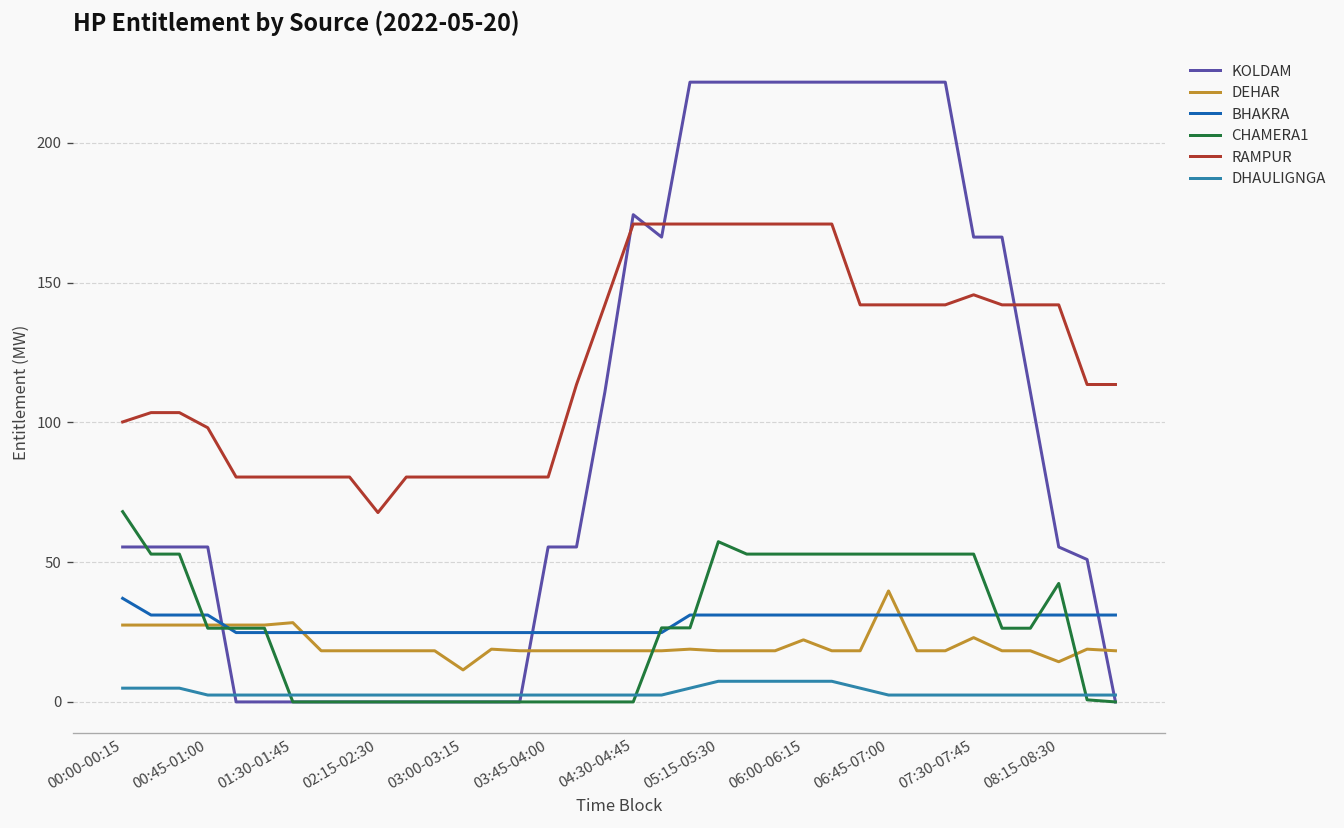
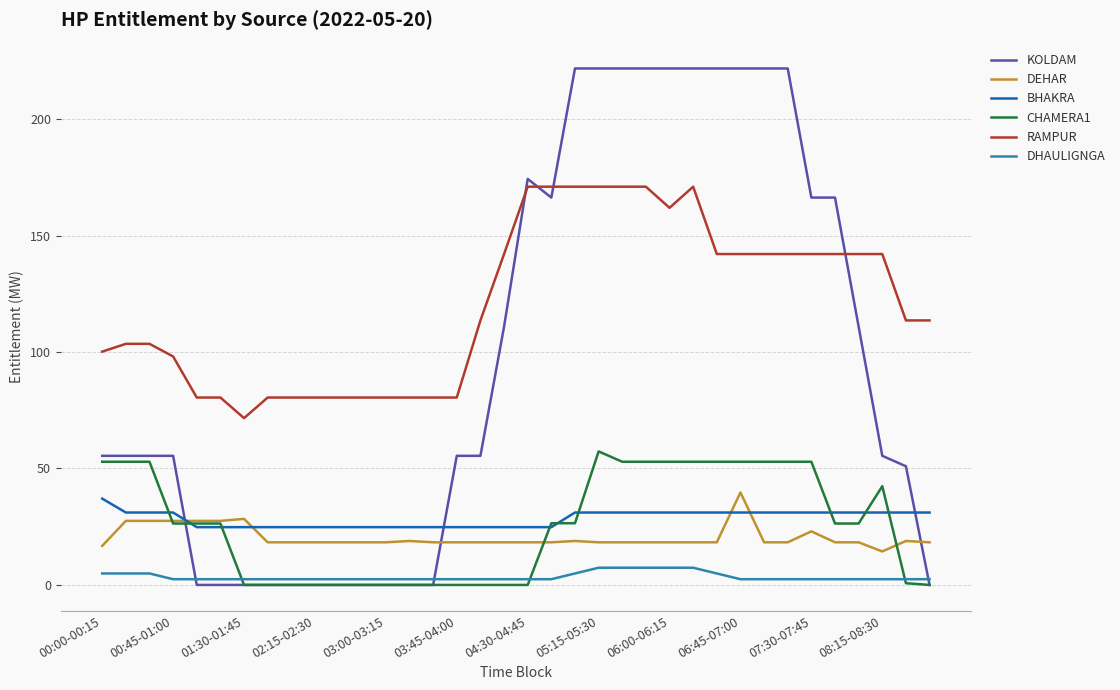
  {
    "KOLDAM": {
      "00:00-00:15": 55,
      "00:45-01:00": 55,
      "03:45-04:00": 55,
      "04:30-04:45": 174,
      "05:15-05:30": 222,
      "06:00-06:15": 222,
      "06:45-07:00": 222,
      "07:30-07:45": 166,
      "08:15-08:30": 55
    },
    "DEHAR": {
-     "00:00-00:15": 28,
+     "00:00-00:15": 17,
      "00:45-01:00": 28,
      "01:30-01:45": 28,
      "02:15-02:30": 18,
-     "03:00-03:15": 11,
+     "03:00-03:15": 18,
      "03:45-04:00": 18,
      "04:30-04:45": 18,
      "05:15-05:30": 18,
-     "06:00-06:15": 22,
+     "06:00-06:15": 18,
      "06:45-07:00": 40,
      "07:30-07:45": 23,
      "08:15-08:30": 14
    },
    "CHAMERA1": {
-     "00:00-00:15": 68,
+     "00:00-00:15": 53,
      "00:45-01:00": 26,
      "03:45-04:00": 0,
      "04:30-04:45": 0,
      "05:15-05:30": 57,
      "06:00-06:15": 53,
      "06:45-07:00": 53,
      "07:30-07:45": 53,
      "08:15-08:30": 42
    },
    "RAMPUR": {
      "00:00-00:15": 100,
      "00:45-01:00": 98,
-     "01:30-01:45": 80,
-     "02:15-02:30": 68,
+     "01:30-01:45": 72,
+     "02:15-02:30": 80,
      "03:00-03:15": 80,
      "03:45-04:00": 80,
      "04:30-04:45": 171,
      "05:15-05:30": 171,
-     "06:00-06:15": 171,
+     "06:00-06:15": 162,
      "06:45-07:00": 142,
-     "07:30-07:45": 146,
+     "07:30-07:45": 142,
      "08:15-08:30": 142
    }
  }
